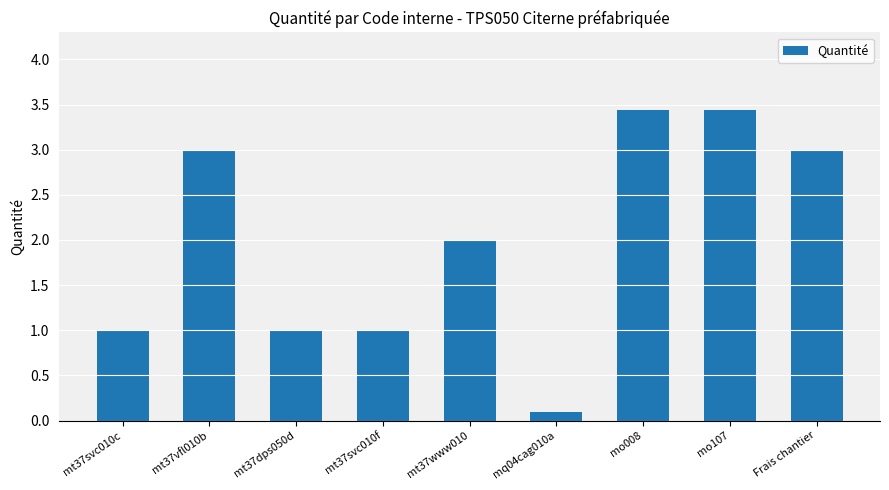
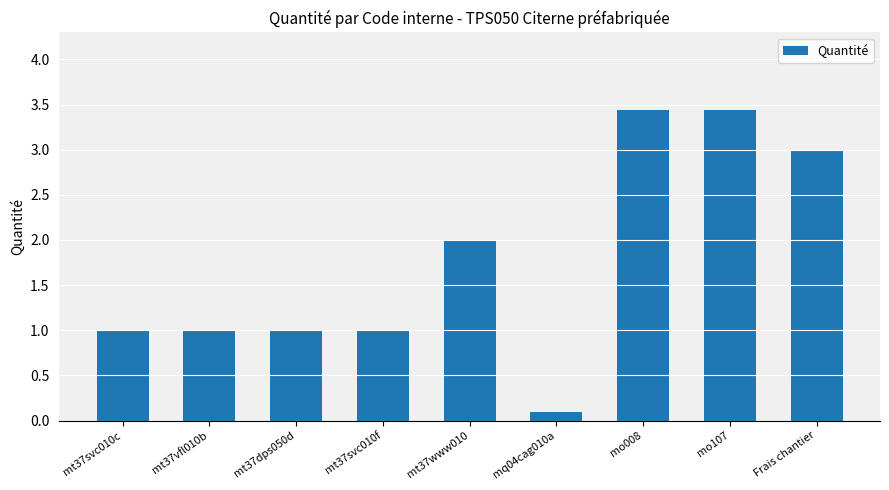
  {
    "mt37svc010c": 1,
-   "mt37vfl010b": 3,
+   "mt37vfl010b": 1,
    "mt37dps050d": 1,
    "mt37svc010f": 1,
    "mt37www010": 2,
    "mq04cag010a": 0.1,
    "mo008": 3.4,
    "mo107": 3.4,
    "Frais chantier": 3
  }
